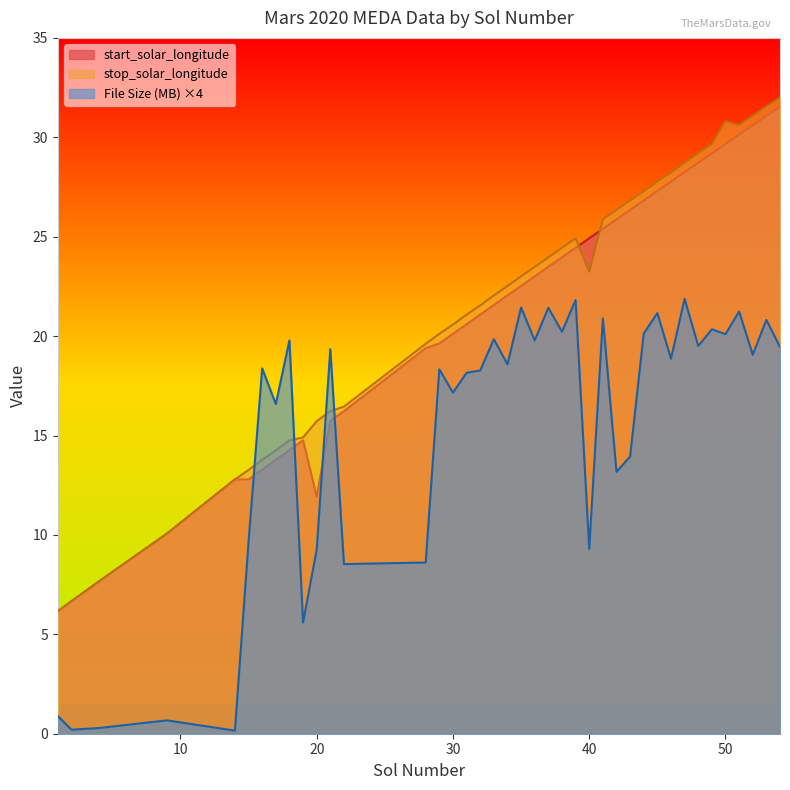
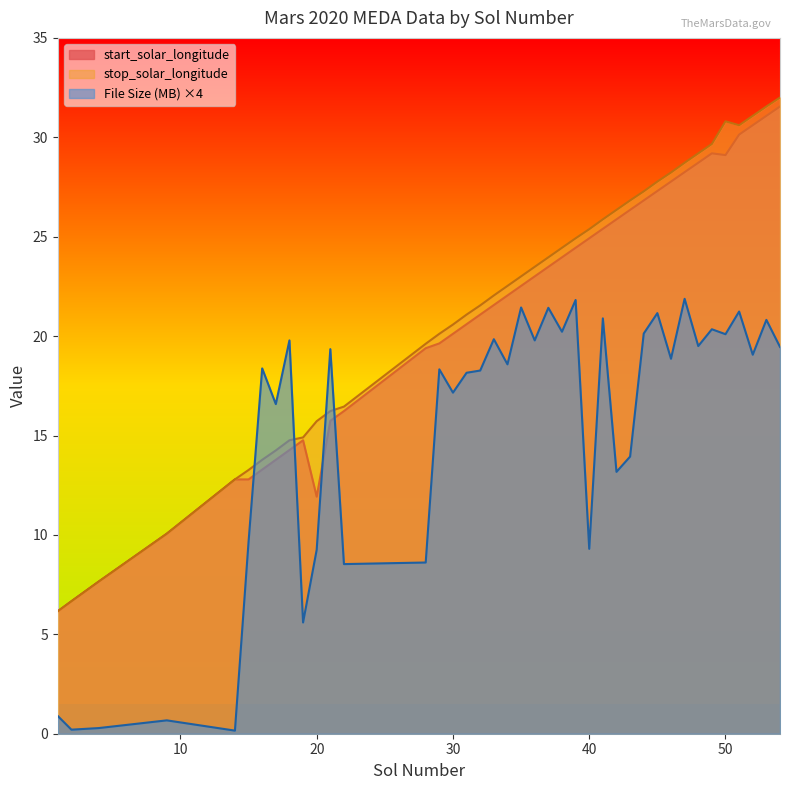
  {
    "start_solar_longitude": {
      "20": 11.9,
      "30": 20.1,
      "40": 24.9,
-     "50": 29.7
+     "50": 29.1
    },
    "stop_solar_longitude": {
      "20": 15.7,
      "30": 20.6,
-     "40": 23.2,
+     "40": 25.4,
      "50": 30.8
    },
    "File Size (MB) ×4": {
      "20": 9.3,
      "30": 17.2,
      "40": 9.3,
      "50": 20.1
    }
  }
